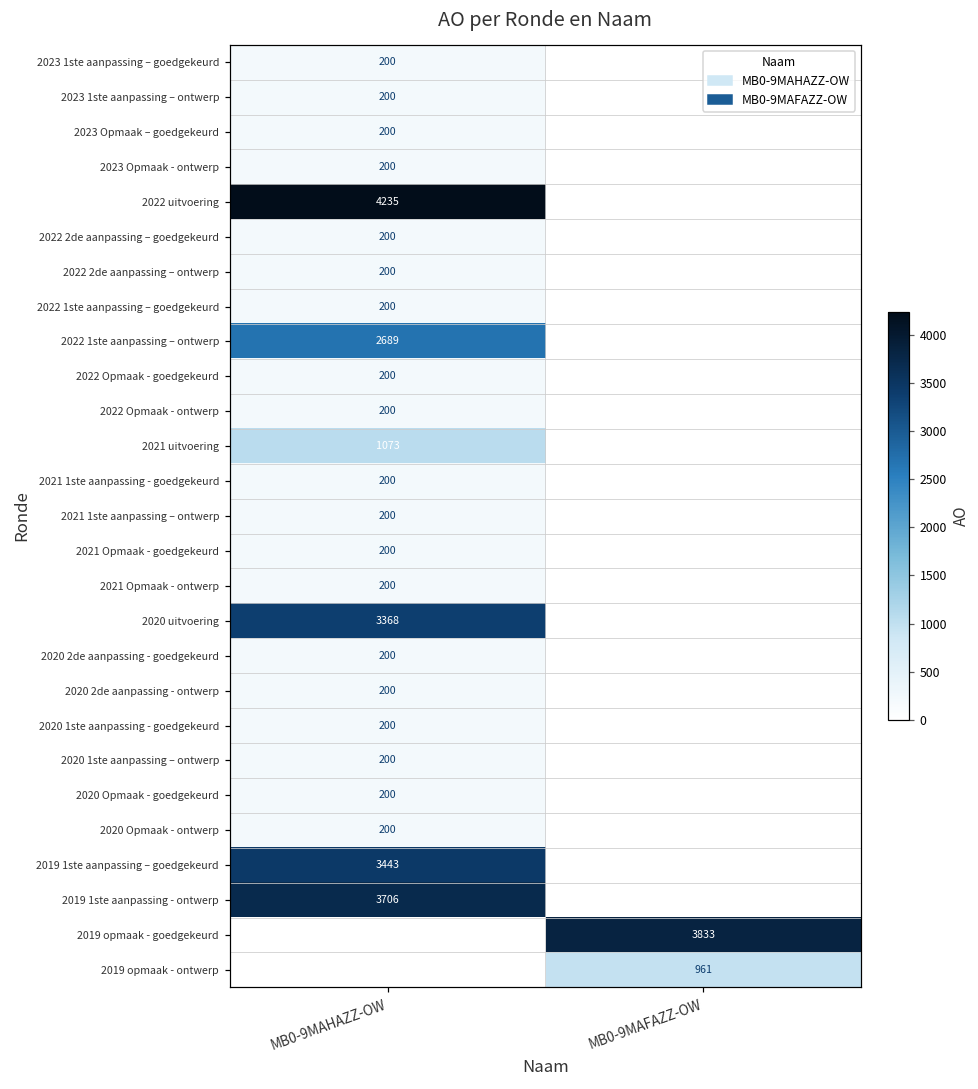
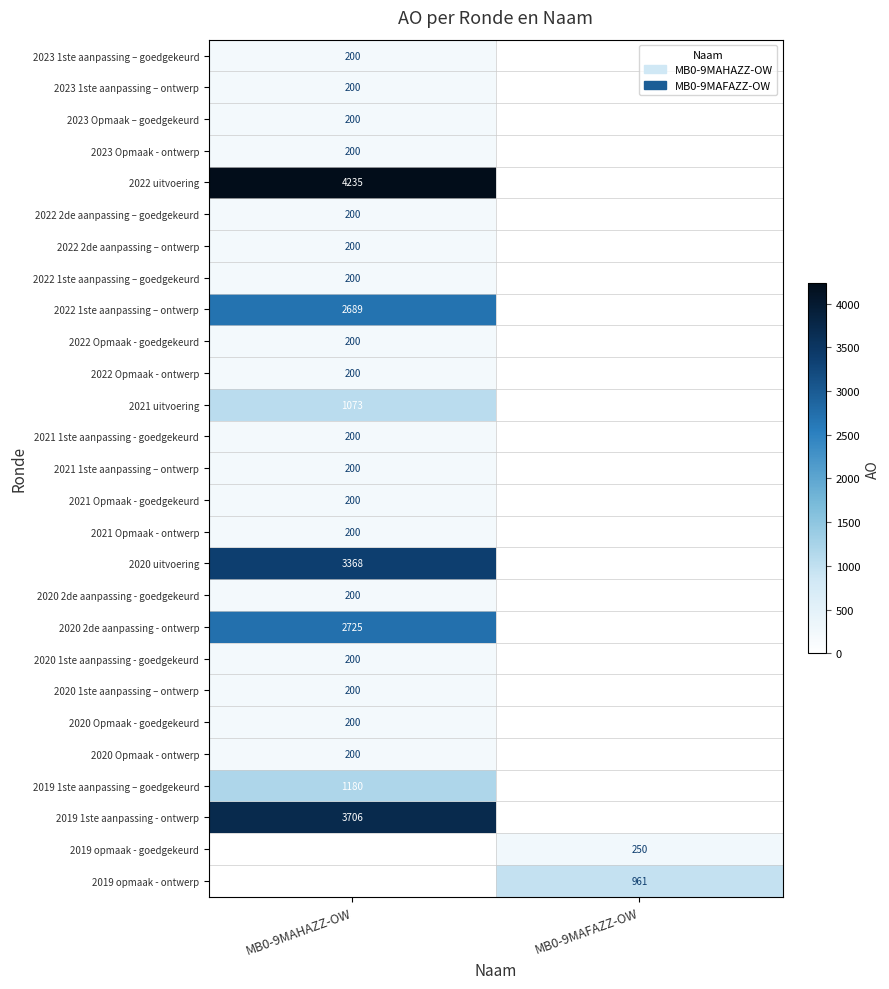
  {
    "2023 1ste aanpassing – goedgekeurd": {
      "MB0-9MAHAZZ-OW": 200
    },
    "2023 1ste aanpassing – ontwerp": {
      "MB0-9MAHAZZ-OW": 200
    },
    "2023 Opmaak – goedgekeurd": {
      "MB0-9MAHAZZ-OW": 200
    },
    "2023 Opmaak - ontwerp": {
      "MB0-9MAHAZZ-OW": 200
    },
    "2022 uitvoering": {
      "MB0-9MAHAZZ-OW": 4235
    },
    "2022 2de aanpassing – goedgekeurd": {
      "MB0-9MAHAZZ-OW": 200
    },
    "2022 2de aanpassing – ontwerp": {
      "MB0-9MAHAZZ-OW": 200
    },
    "2022 1ste aanpassing – goedgekeurd": {
      "MB0-9MAHAZZ-OW": 200
    },
    "2022 1ste aanpassing – ontwerp": {
      "MB0-9MAHAZZ-OW": 2689
    },
    "2022 Opmaak - goedgekeurd": {
      "MB0-9MAHAZZ-OW": 200
    },
    "2022 Opmaak - ontwerp": {
      "MB0-9MAHAZZ-OW": 200
    },
    "2021 uitvoering": {
      "MB0-9MAHAZZ-OW": 1073
    },
    "2021 1ste aanpassing - goedgekeurd": {
      "MB0-9MAHAZZ-OW": 200
    },
    "2021 1ste aanpassing – ontwerp": {
      "MB0-9MAHAZZ-OW": 200
    },
    "2021 Opmaak - goedgekeurd": {
      "MB0-9MAHAZZ-OW": 200
    },
    "2021 Opmaak - ontwerp": {
      "MB0-9MAHAZZ-OW": 200
    },
    "2020 uitvoering": {
      "MB0-9MAHAZZ-OW": 3368
    },
    "2020 2de aanpassing - goedgekeurd": {
      "MB0-9MAHAZZ-OW": 200
    },
    "2020 2de aanpassing - ontwerp": {
-     "MB0-9MAHAZZ-OW": 200
+     "MB0-9MAHAZZ-OW": 2725
    },
    "2020 1ste aanpassing - goedgekeurd": {
      "MB0-9MAHAZZ-OW": 200
    },
    "2020 1ste aanpassing – ontwerp": {
      "MB0-9MAHAZZ-OW": 200
    },
    "2020 Opmaak - goedgekeurd": {
      "MB0-9MAHAZZ-OW": 200
    },
    "2020 Opmaak - ontwerp": {
      "MB0-9MAHAZZ-OW": 200
    },
    "2019 1ste aanpassing – goedgekeurd": {
-     "MB0-9MAHAZZ-OW": 3443
+     "MB0-9MAHAZZ-OW": 1180
    },
    "2019 1ste aanpassing - ontwerp": {
      "MB0-9MAHAZZ-OW": 3706
    },
    "2019 opmaak - goedgekeurd": {
-     "MB0-9MAFAZZ-OW": 3833
+     "MB0-9MAFAZZ-OW": 250
    },
    "2019 opmaak - ontwerp": {
      "MB0-9MAFAZZ-OW": 961
    }
  }
